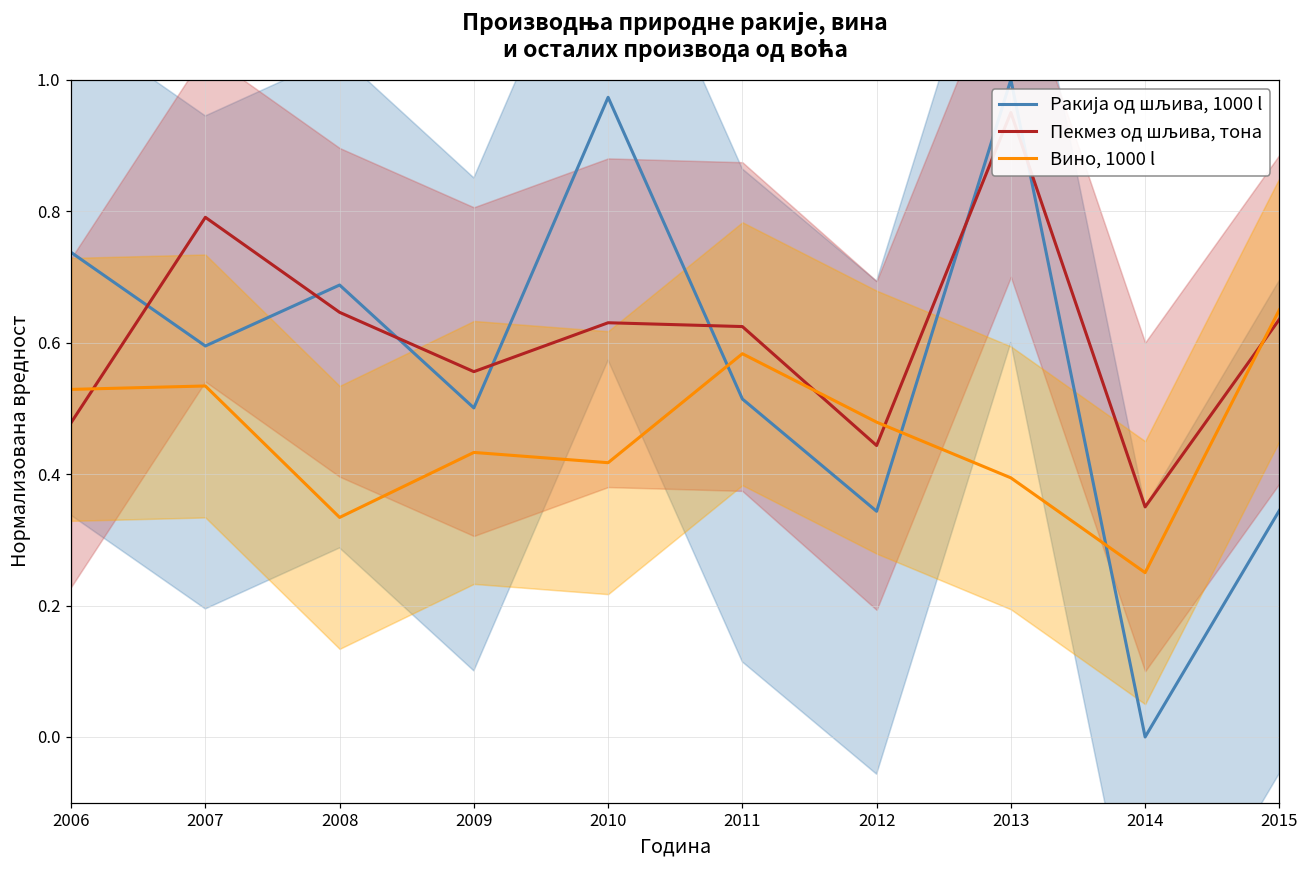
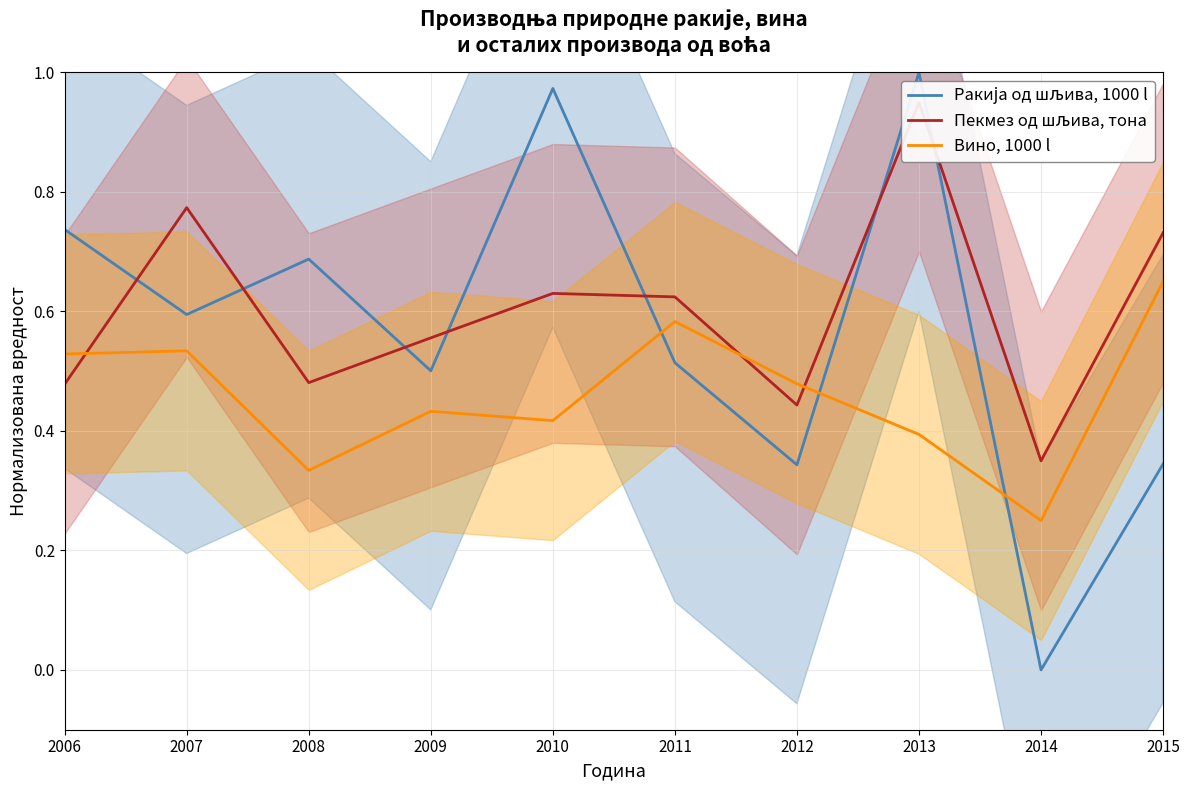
  {
    "Пекмез од шљива, тона": {
      "2006": 0.48,
-     "2007": 0.79,
-     "2008": 0.65,
+     "2007": 0.77,
+     "2008": 0.48,
      "2009": 0.56,
      "2010": 0.63,
      "2011": 0.62,
      "2012": 0.44,
-     "2015": 0.64
+     "2015": 0.73
    }
  }
